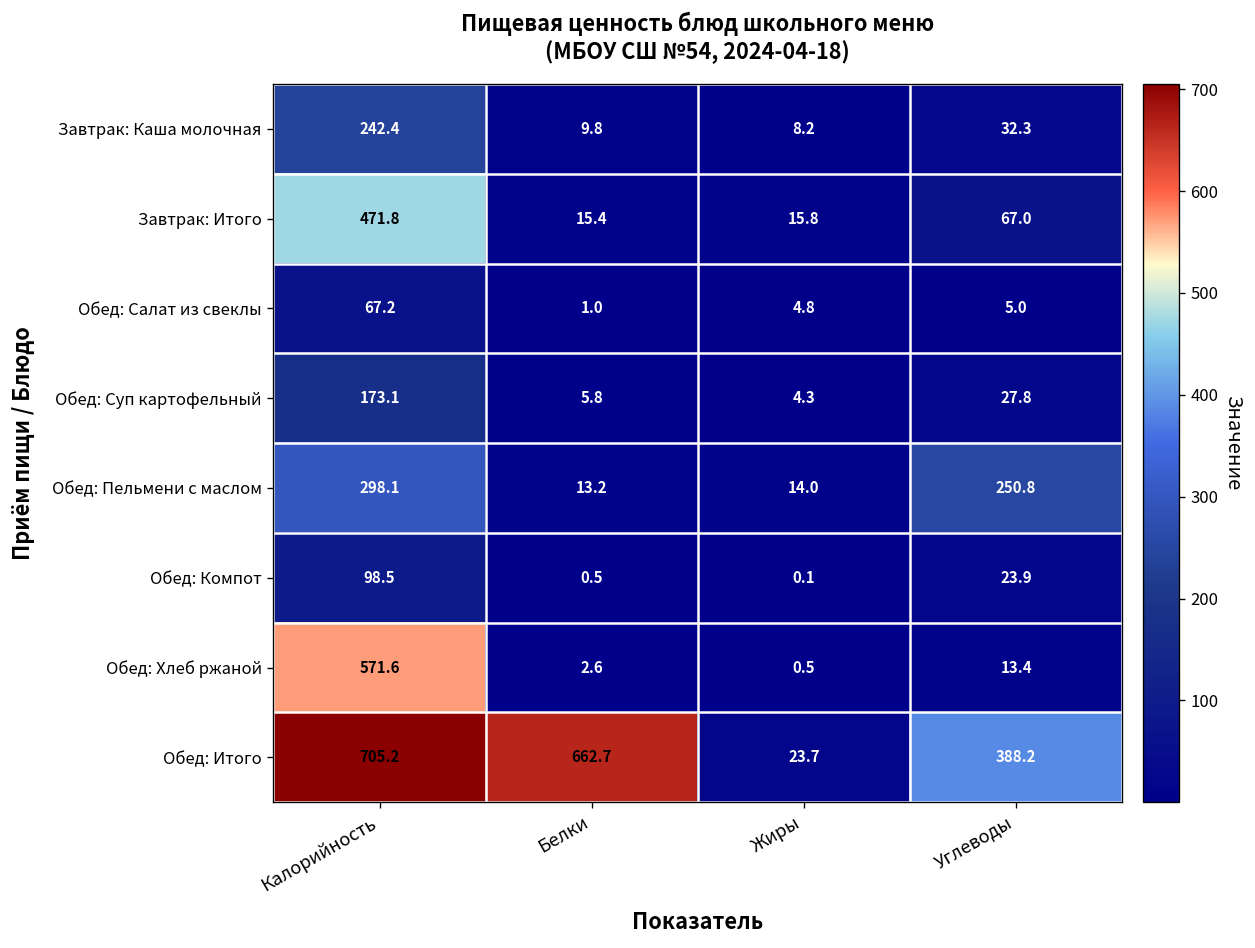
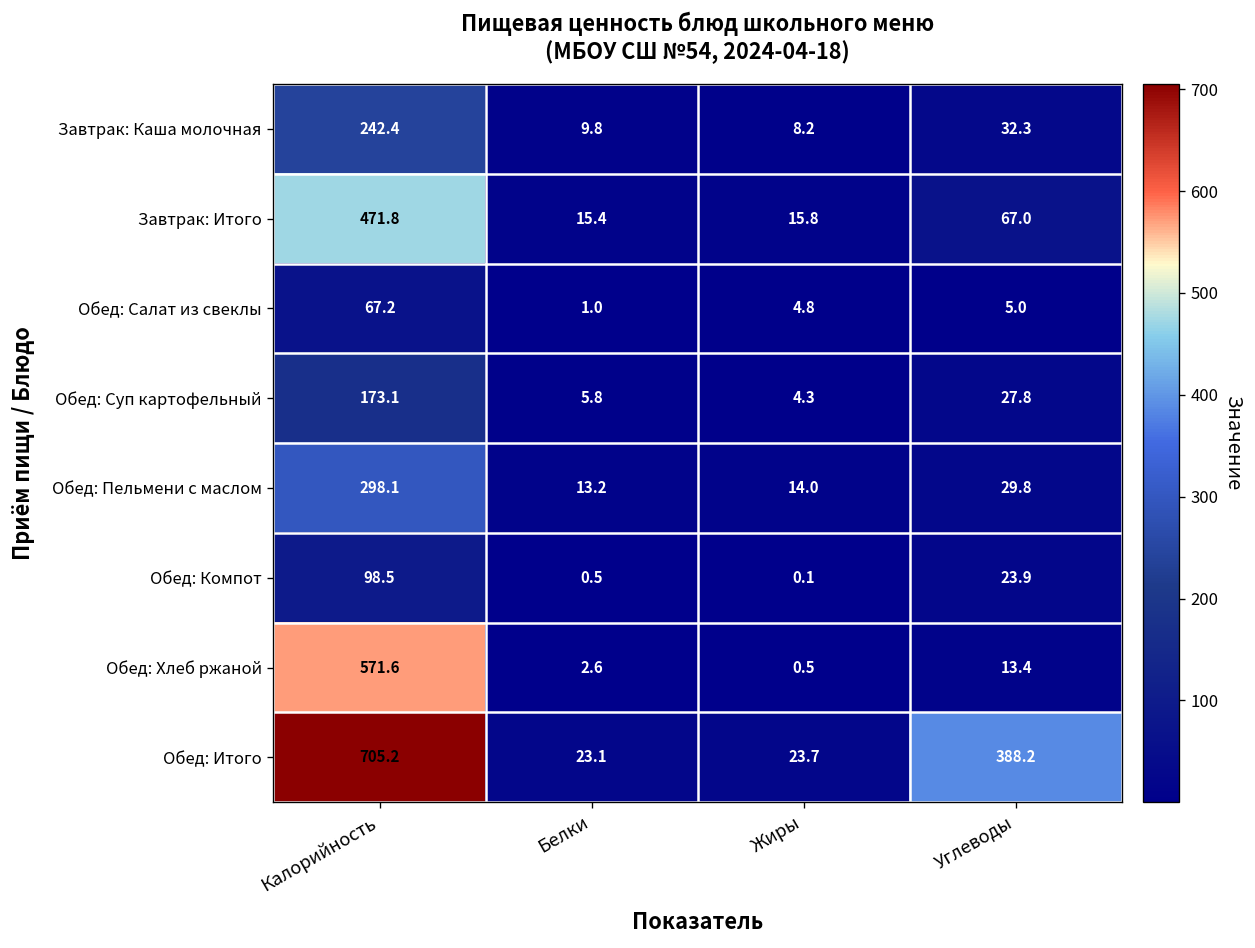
  {
    "Завтрак: Каша молочная": {
      "Калорийность": 242.4,
      "Белки": 9.8,
      "Жиры": 8.2,
      "Углеводы": 32.3
    },
    "Завтрак: Итого": {
      "Калорийность": 471.8,
      "Белки": 15.4,
      "Жиры": 15.8,
      "Углеводы": 67.0
    },
    "Обед: Салат из свеклы": {
      "Калорийность": 67.2,
      "Белки": 1.0,
      "Жиры": 4.8,
      "Углеводы": 5.0
    },
    "Обед: Суп картофельный": {
      "Калорийность": 173.1,
      "Белки": 5.8,
      "Жиры": 4.3,
      "Углеводы": 27.8
    },
    "Обед: Пельмени с маслом": {
      "Калорийность": 298.1,
      "Белки": 13.2,
      "Жиры": 14.0,
-     "Углеводы": 250.8
+     "Углеводы": 29.8
    },
    "Обед: Компот": {
      "Калорийность": 98.5,
      "Белки": 0.5,
      "Жиры": 0.1,
      "Углеводы": 23.9
    },
    "Обед: Хлеб ржаной": {
      "Калорийность": 571.6,
      "Белки": 2.6,
      "Жиры": 0.5,
      "Углеводы": 13.4
    },
    "Обед: Итого": {
      "Калорийность": 705.2,
-     "Белки": 662.7,
+     "Белки": 23.1,
      "Жиры": 23.7,
      "Углеводы": 388.2
    }
  }
